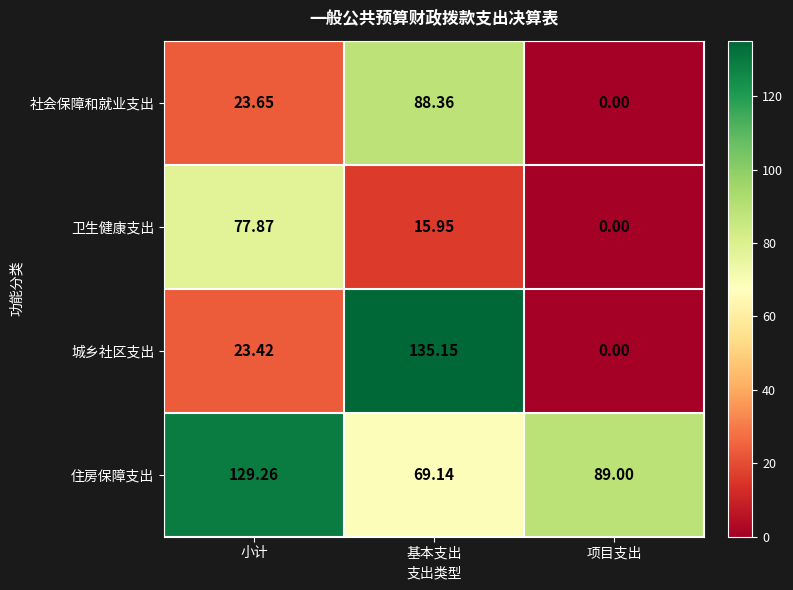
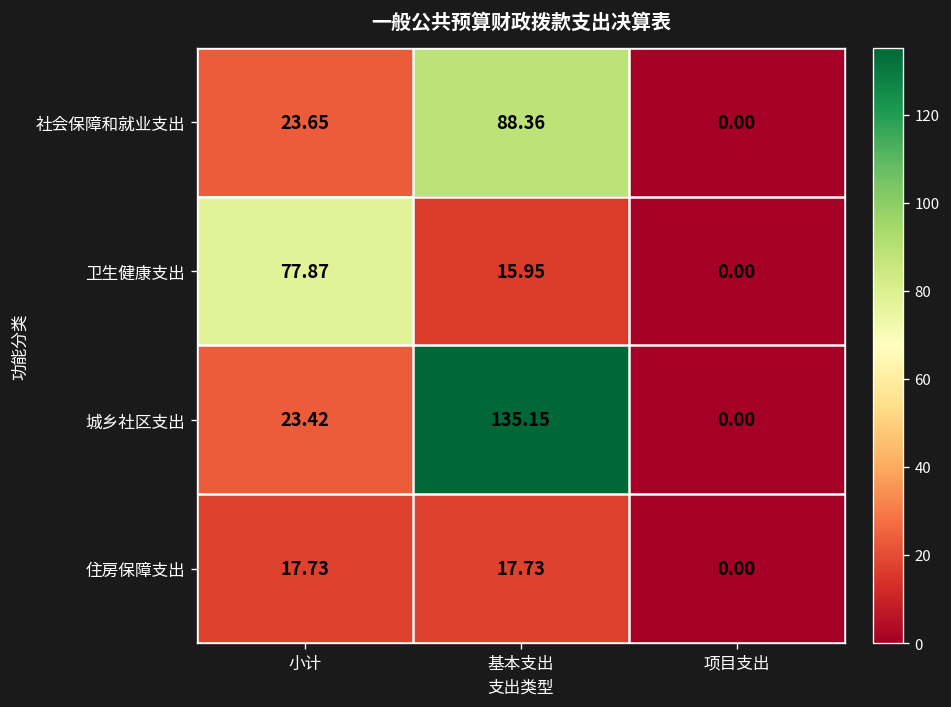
  {
    "社会保障和就业支出": {
      "小计": 23.65,
      "基本支出": 88.36,
      "项目支出": 0.00
    },
    "卫生健康支出": {
      "小计": 77.87,
      "基本支出": 15.95,
      "项目支出": 0.00
    },
    "城乡社区支出": {
      "小计": 23.42,
      "基本支出": 135.15,
      "项目支出": 0.00
    },
    "住房保障支出": {
-     "小计": 129.26,
-     "基本支出": 69.14,
-     "项目支出": 89.00
+     "小计": 17.73,
+     "基本支出": 17.73,
+     "项目支出": 0.00
    }
  }
